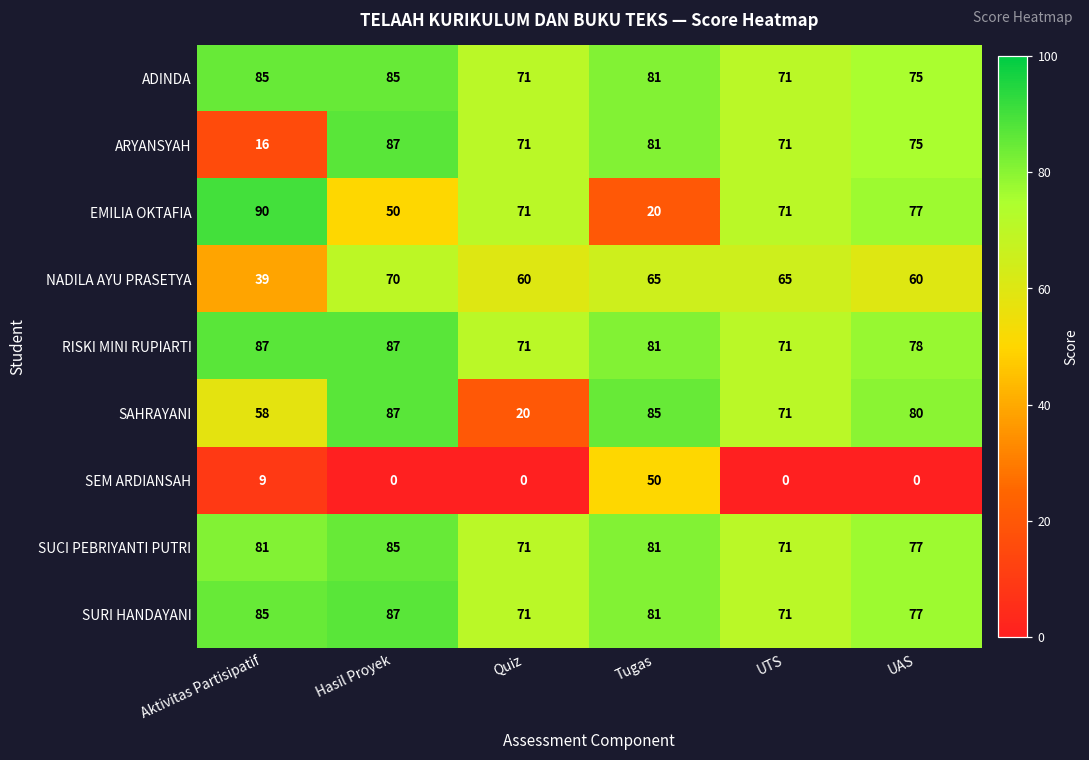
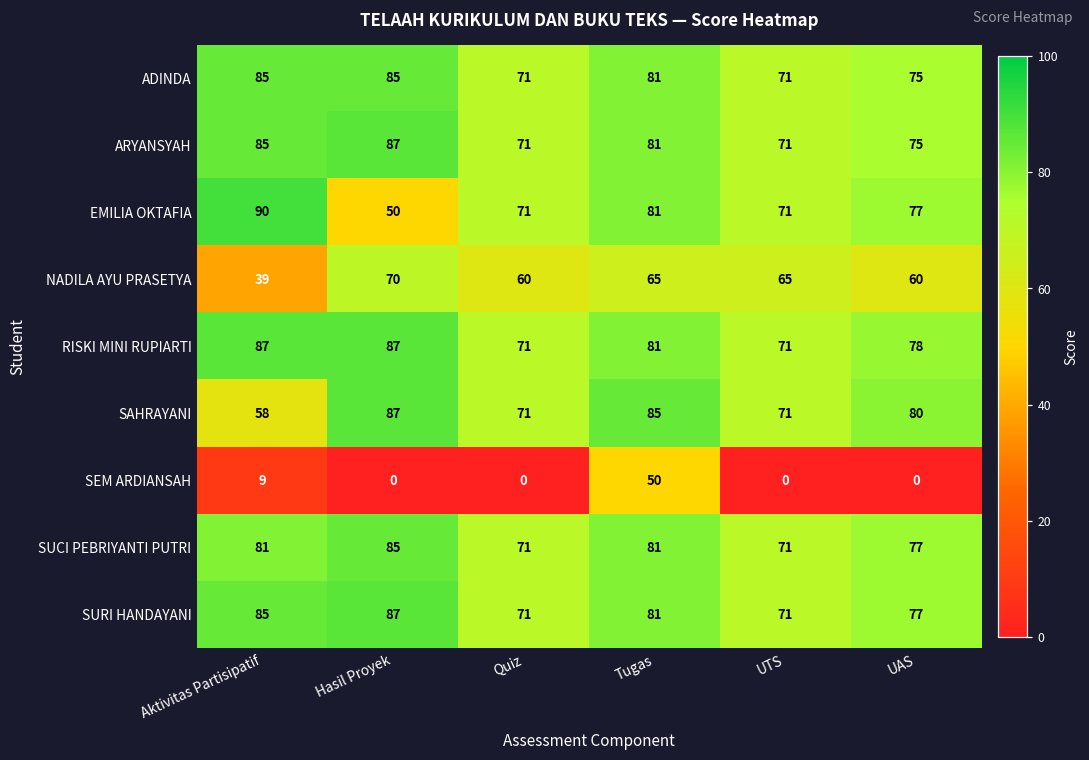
  {
    "ADINDA": {
      "Aktivitas Partisipatif": 85,
      "Hasil Proyek": 85,
      "Quiz": 71,
      "Tugas": 81,
      "UTS": 71,
      "UAS": 75
    },
    "ARYANSYAH": {
-     "Aktivitas Partisipatif": 16,
+     "Aktivitas Partisipatif": 85,
      "Hasil Proyek": 87,
      "Quiz": 71,
      "Tugas": 81,
      "UTS": 71,
      "UAS": 75
    },
    "EMILIA OKTAFIA": {
      "Aktivitas Partisipatif": 90,
      "Hasil Proyek": 50,
      "Quiz": 71,
-     "Tugas": 20,
+     "Tugas": 81,
      "UTS": 71,
      "UAS": 77
    },
    "NADILA AYU PRASETYA": {
      "Aktivitas Partisipatif": 39,
      "Hasil Proyek": 70,
      "Quiz": 60,
      "Tugas": 65,
      "UTS": 65,
      "UAS": 60
    },
    "RISKI MINI RUPIARTI": {
      "Aktivitas Partisipatif": 87,
      "Hasil Proyek": 87,
      "Quiz": 71,
      "Tugas": 81,
      "UTS": 71,
      "UAS": 78
    },
    "SAHRAYANI": {
      "Aktivitas Partisipatif": 58,
      "Hasil Proyek": 87,
-     "Quiz": 20,
+     "Quiz": 71,
      "Tugas": 85,
      "UTS": 71,
      "UAS": 80
    },
    "SEM ARDIANSAH": {
      "Aktivitas Partisipatif": 9,
      "Hasil Proyek": 0,
      "Quiz": 0,
      "Tugas": 50,
      "UTS": 0,
      "UAS": 0
    },
    "SUCI PEBRIYANTI PUTRI": {
      "Aktivitas Partisipatif": 81,
      "Hasil Proyek": 85,
      "Quiz": 71,
      "Tugas": 81,
      "UTS": 71,
      "UAS": 77
    },
    "SURI HANDAYANI": {
      "Aktivitas Partisipatif": 85,
      "Hasil Proyek": 87,
      "Quiz": 71,
      "Tugas": 81,
      "UTS": 71,
      "UAS": 77
    }
  }
